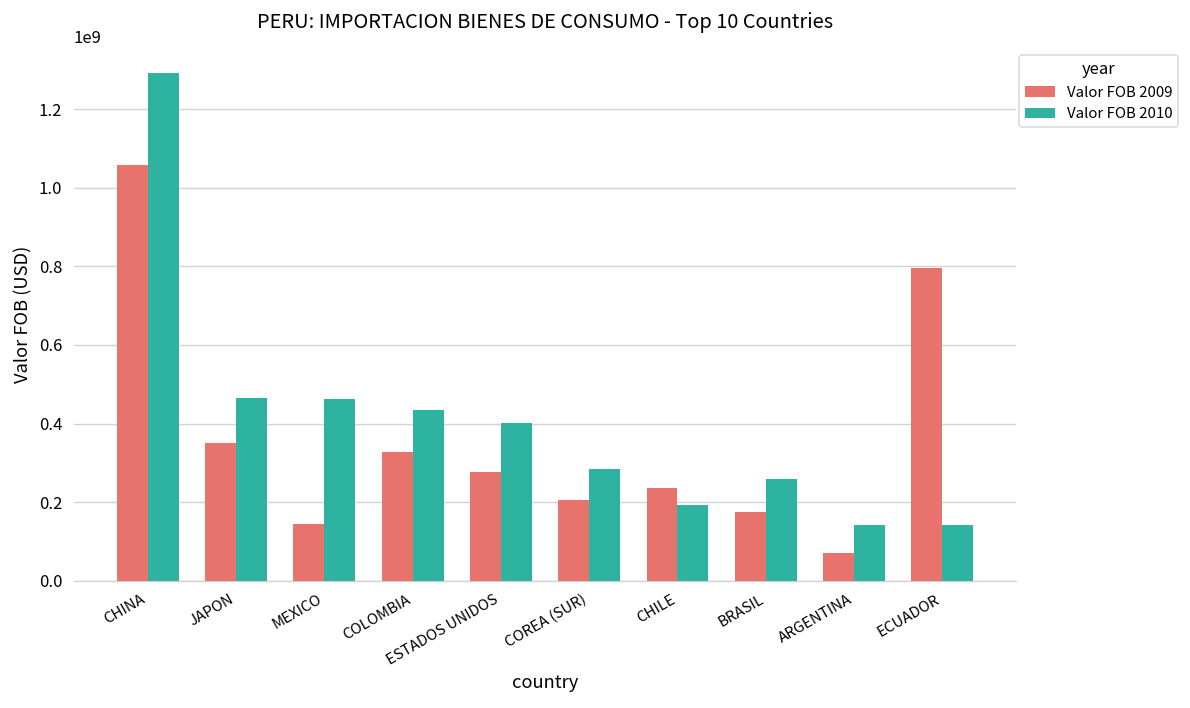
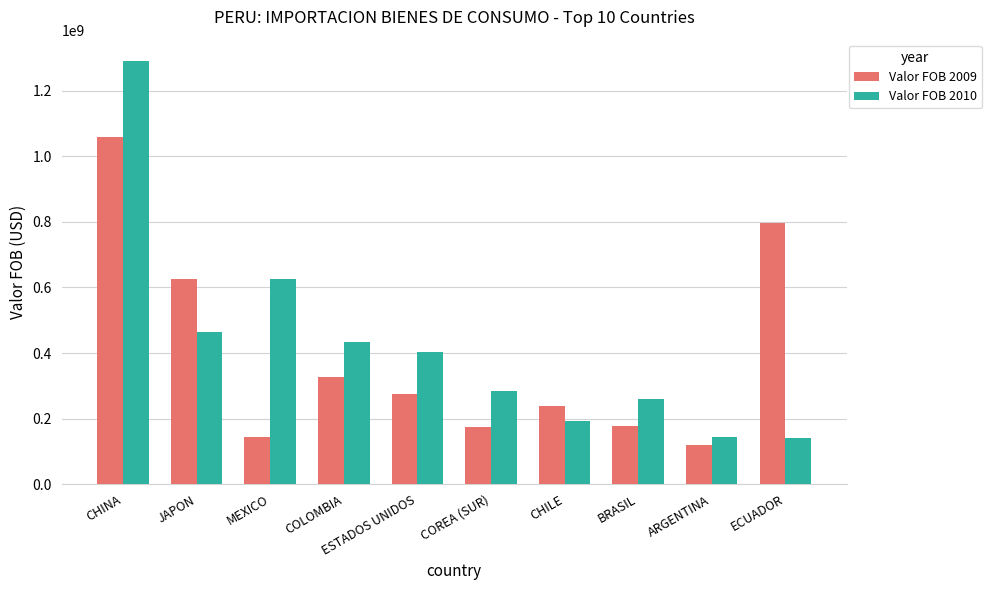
  {
    "Valor FOB 2009": {
      "CHINA": 1060000000,
-     "JAPON": 350000000,
+     "JAPON": 630000000,
      "MEXICO": 140000000,
      "COLOMBIA": 330000000,
      "ESTADOS UNIDOS": 280000000,
-     "COREA (SUR)": 210000000,
+     "COREA (SUR)": 170000000,
      "CHILE": 240000000,
      "BRASIL": 180000000,
-     "ARGENTINA": 70000000,
+     "ARGENTINA": 120000000,
      "ECUADOR": 800000000
    },
    "Valor FOB 2010": {
      "CHINA": 1290000000,
      "JAPON": 460000000,
-     "MEXICO": 460000000,
+     "MEXICO": 630000000,
      "COLOMBIA": 430000000,
      "ESTADOS UNIDOS": 400000000,
      "COREA (SUR)": 280000000,
      "CHILE": 190000000,
      "BRASIL": 260000000,
      "ARGENTINA": 140000000,
      "ECUADOR": 140000000
    }
  }
